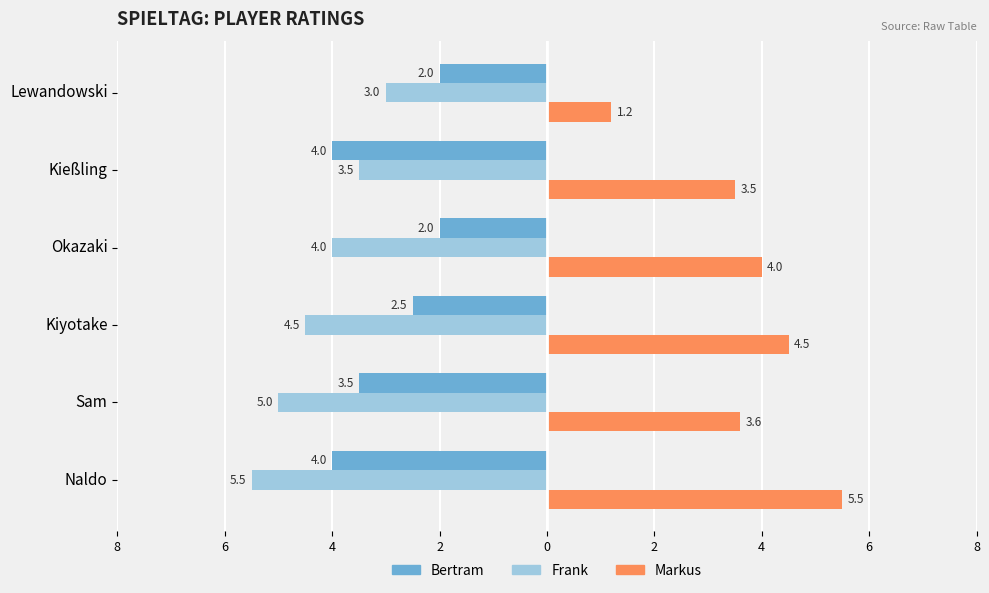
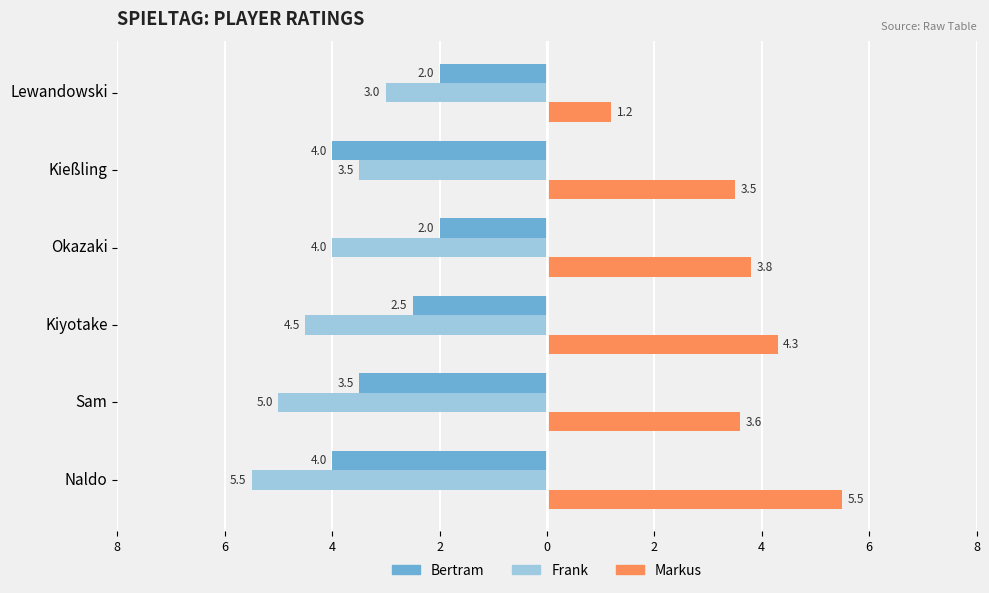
  {
    "Markus": {
      "Lewandowski": 1.2,
      "Kießling": 3.5,
-     "Okazaki": 4.0,
-     "Kiyotake": 4.5,
+     "Okazaki": 3.8,
+     "Kiyotake": 4.3,
      "Sam": 3.6,
      "Naldo": 5.5
    }
  }
